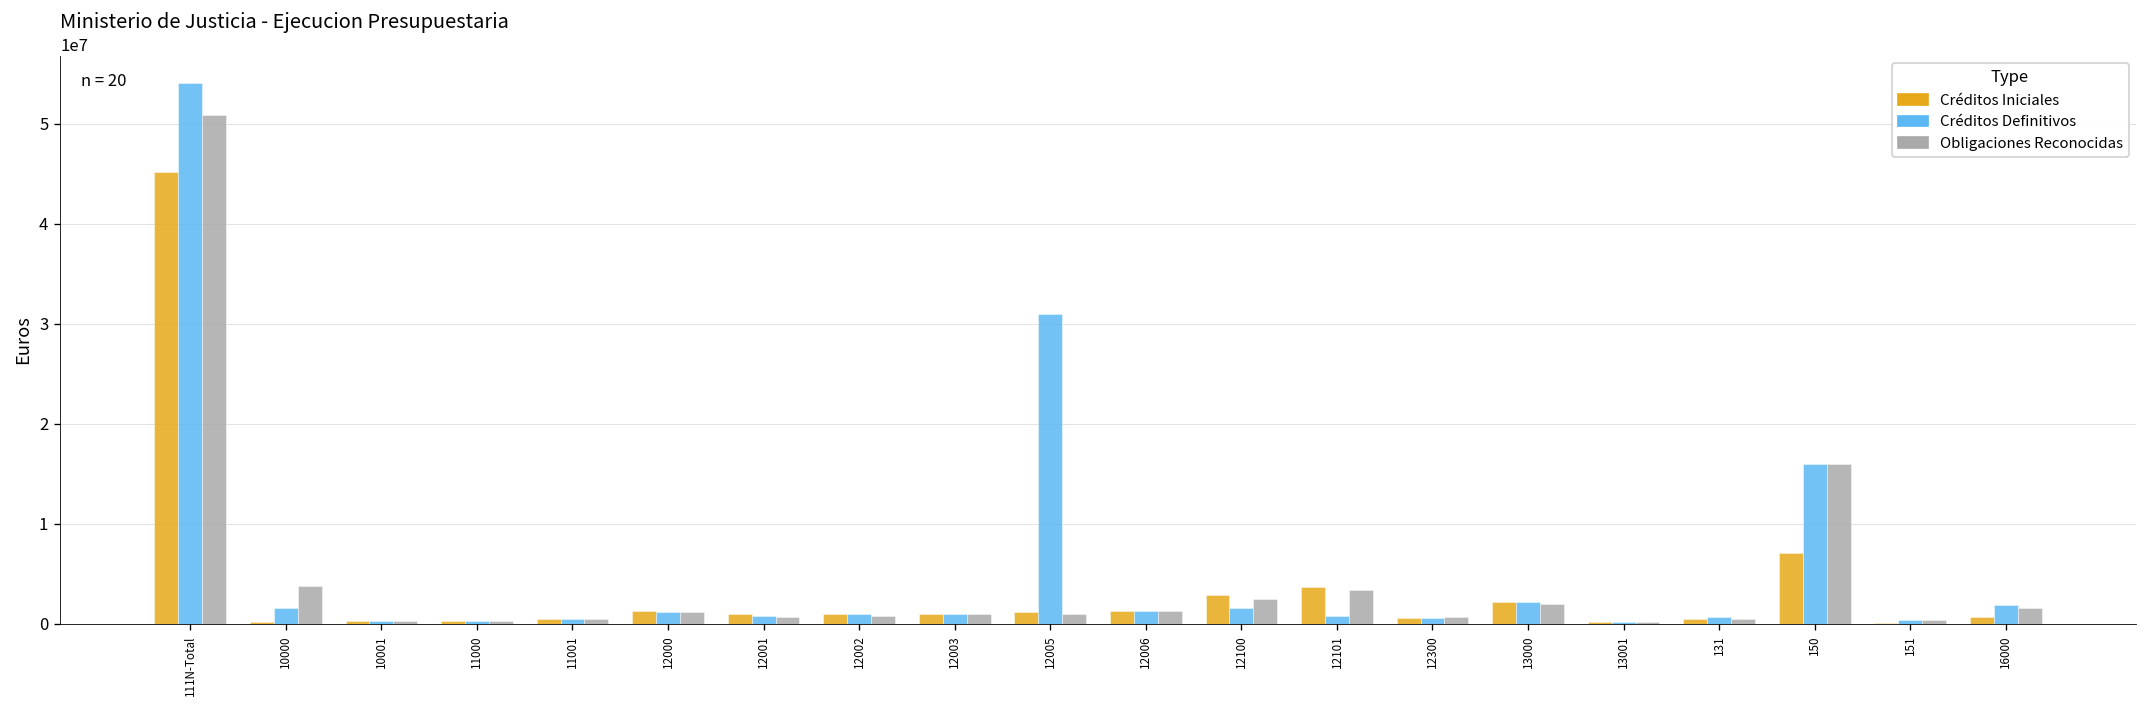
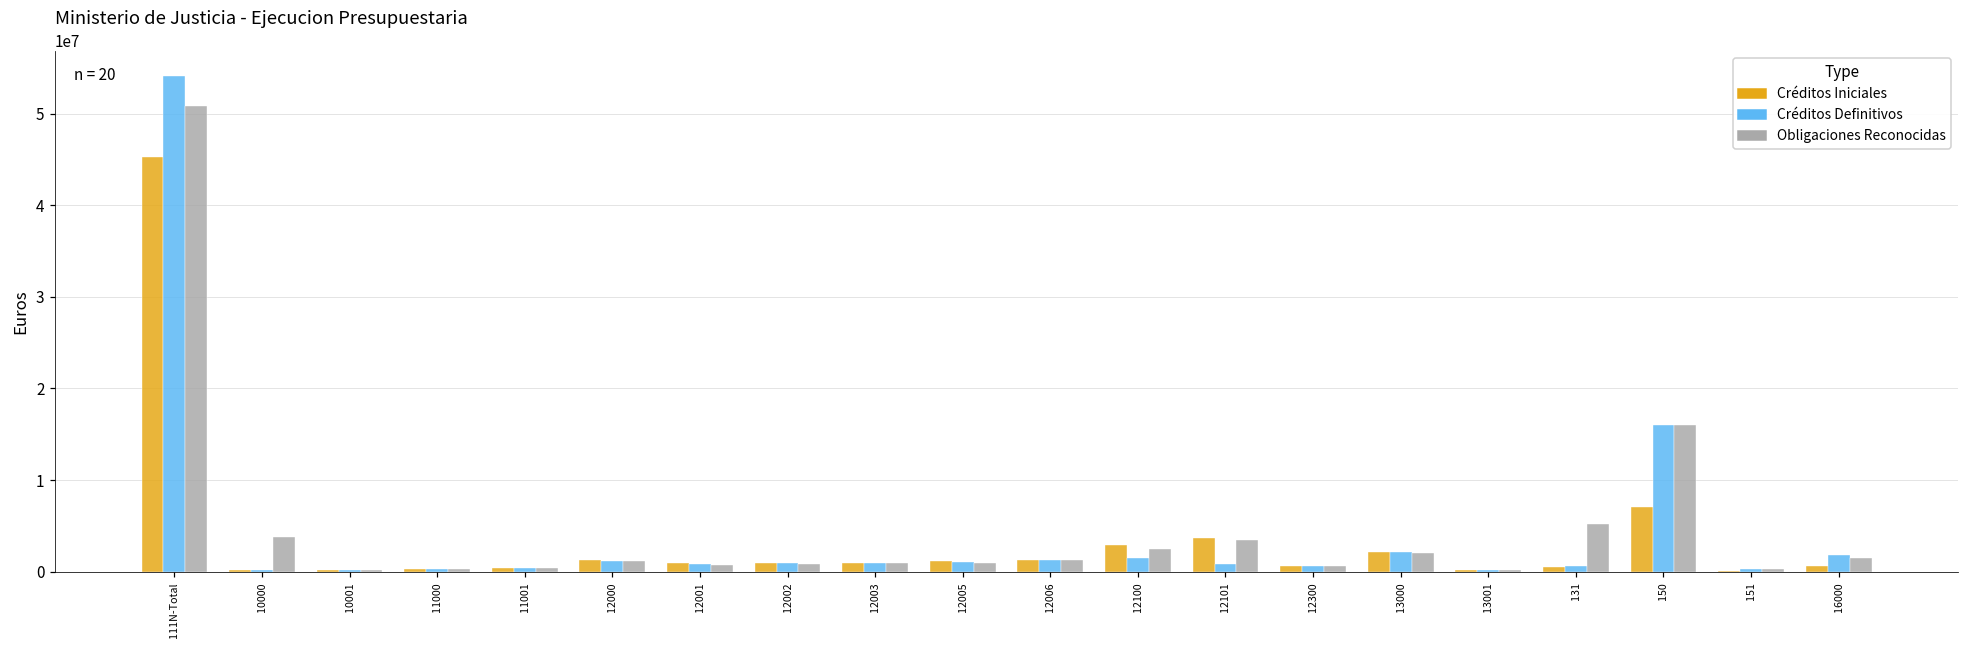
  {
    "Créditos Iniciales": {
      "111N-Total": 45000000,
      "11001": 0,
      "12000": 1000000,
      "12001": 1000000,
      "12002": 1000000,
      "12003": 1000000,
      "12005": 1000000,
      "12006": 1000000,
      "12100": 3000000,
      "12101": 4000000,
      "12300": 1000000,
      "13000": 2000000,
      "131": 0,
      "150": 7000000,
      "16000": 1000000
    },
    "Créditos Definitivos": {
      "111N-Total": 54000000,
-     "10000": 2000000,
+     "10000": 0,
      "11001": 0,
      "12000": 1000000,
      "12001": 1000000,
      "12002": 1000000,
      "12003": 1000000,
-     "12005": 31000000,
+     "12005": 1000000,
      "12006": 1000000,
      "12100": 2000000,
      "12101": 1000000,
      "12300": 1000000,
      "13000": 2000000,
      "131": 1000000,
      "150": 16000000,
      "151": 0,
      "16000": 2000000
    },
    "Obligaciones Reconocidas": {
      "111N-Total": 51000000,
      "10000": 4000000,
      "11001": 0,
      "12000": 1000000,
      "12001": 1000000,
      "12002": 1000000,
      "12003": 1000000,
      "12005": 1000000,
      "12006": 1000000,
      "12100": 2000000,
      "12101": 3000000,
      "12300": 1000000,
      "13000": 2000000,
-     "131": 0,
+     "131": 5000000,
      "150": 16000000,
      "151": 0,
      "16000": 2000000
    }
  }
